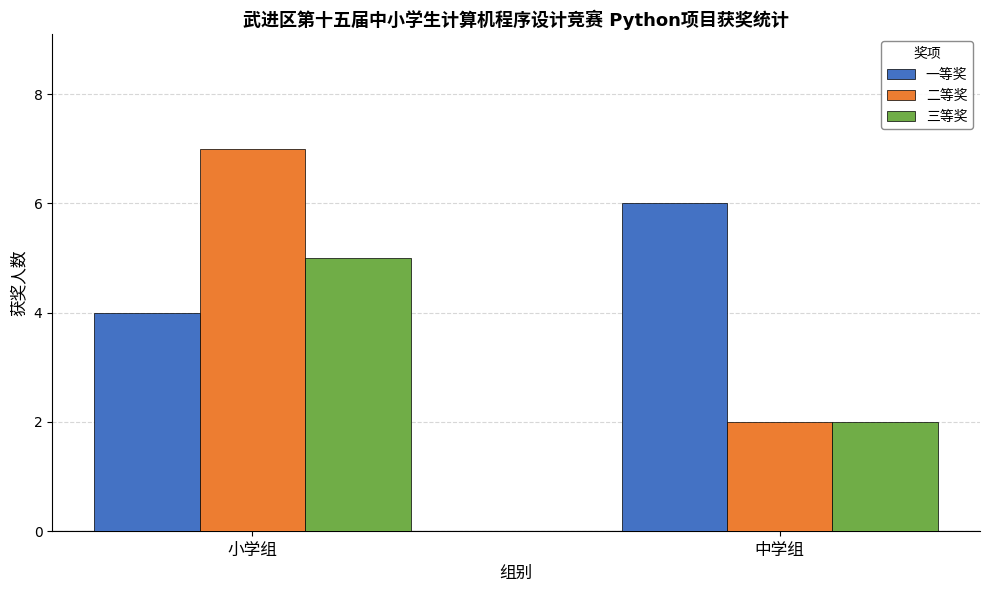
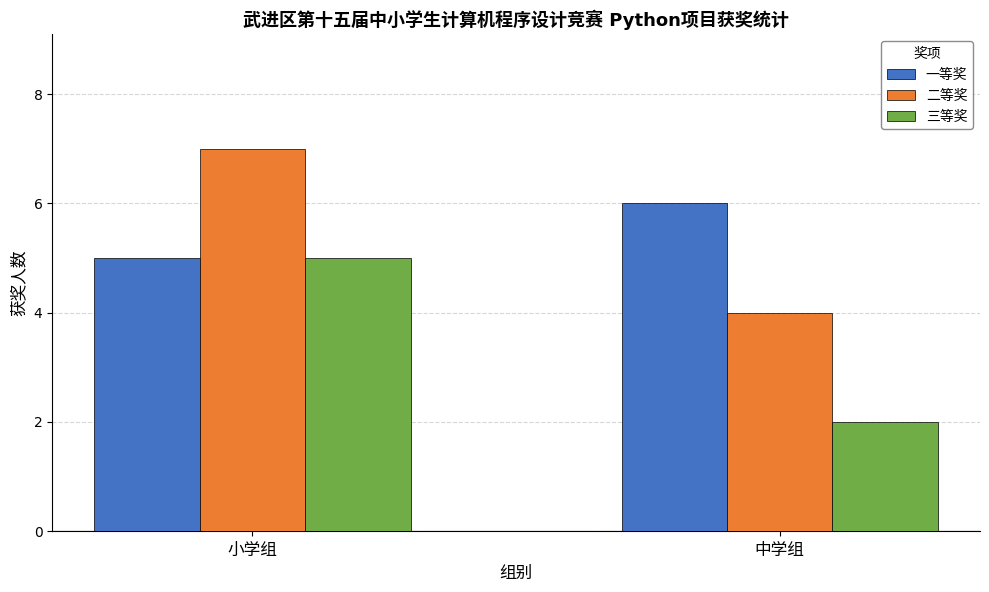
  {
    "一等奖": {
-     "小学组": 4,
+     "小学组": 5,
      "中学组": 6
    },
    "二等奖": {
      "小学组": 7,
-     "中学组": 2
+     "中学组": 4
    },
    "三等奖": {
      "小学组": 5,
      "中学组": 2
    }
  }
